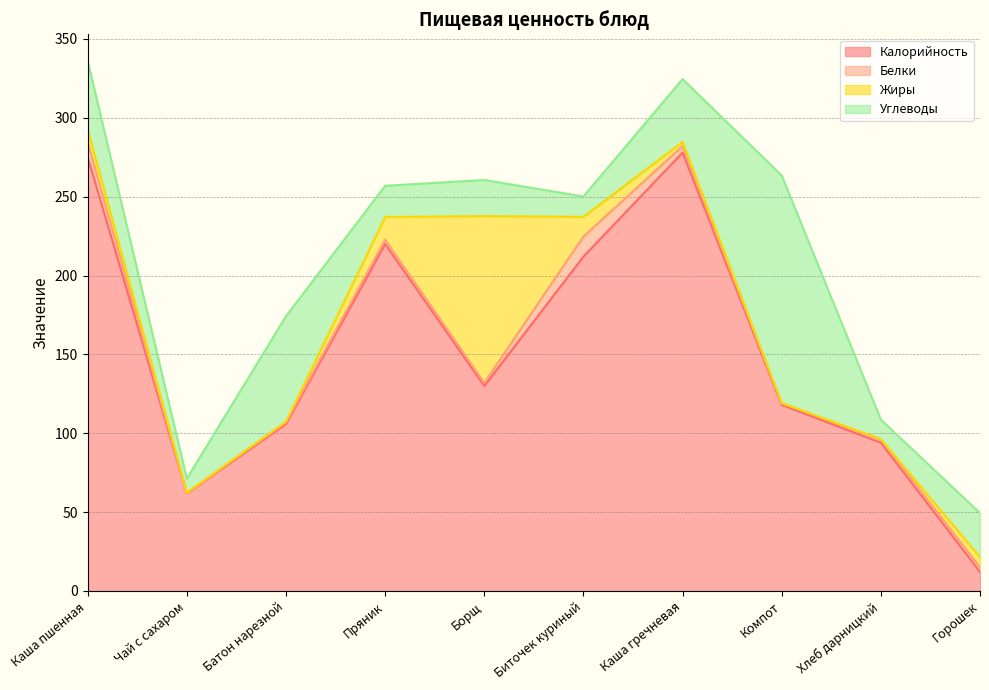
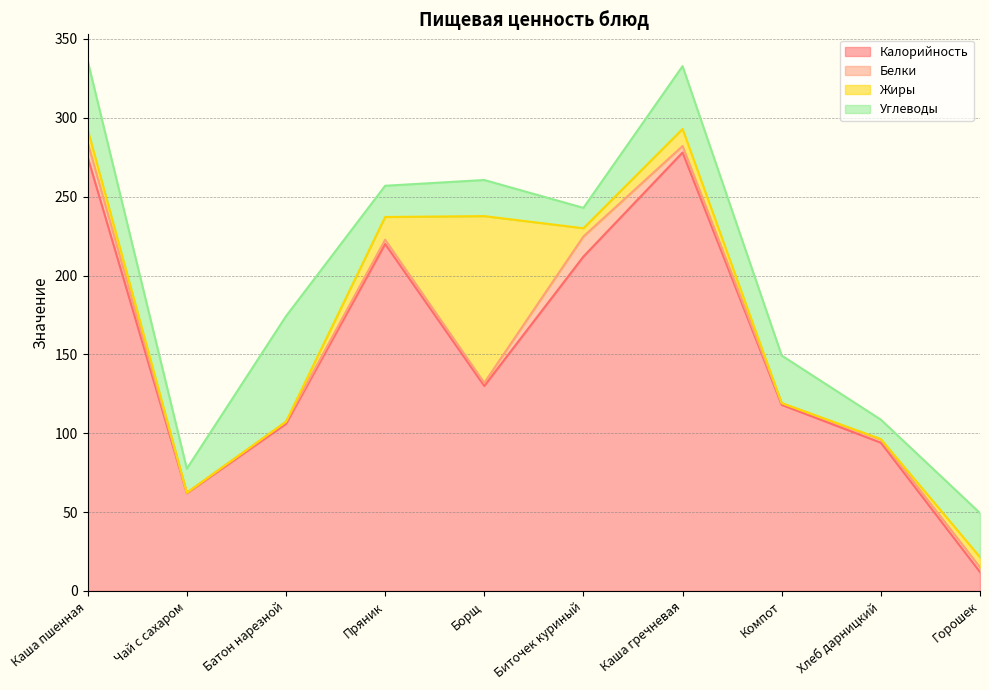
  {
    "Жиры": {
      "Каша пшенная": 8,
      "Пряник": 14,
      "Борщ": 106,
-     "Биточек куриный": 12,
-     "Каша гречневая": 3,
+     "Биточек куриный": 5,
+     "Каша гречневая": 11,
      "Горошек": 6
    },
    "Углеводы": {
      "Каша пшенная": 44,
-     "Чай с сахаром": 9,
+     "Чай с сахаром": 15,
      "Батон нарезной": 67,
      "Пряник": 20,
      "Борщ": 23,
      "Биточек куриный": 13,
      "Каша гречневая": 40,
-     "Компот": 144,
+     "Компот": 30,
      "Хлеб дарницкий": 12,
      "Горошек": 28
    }
  }
